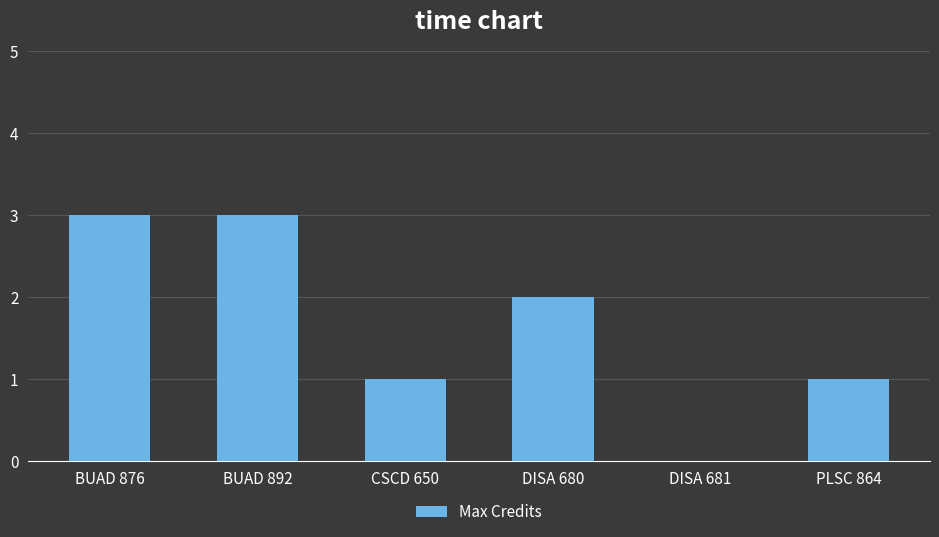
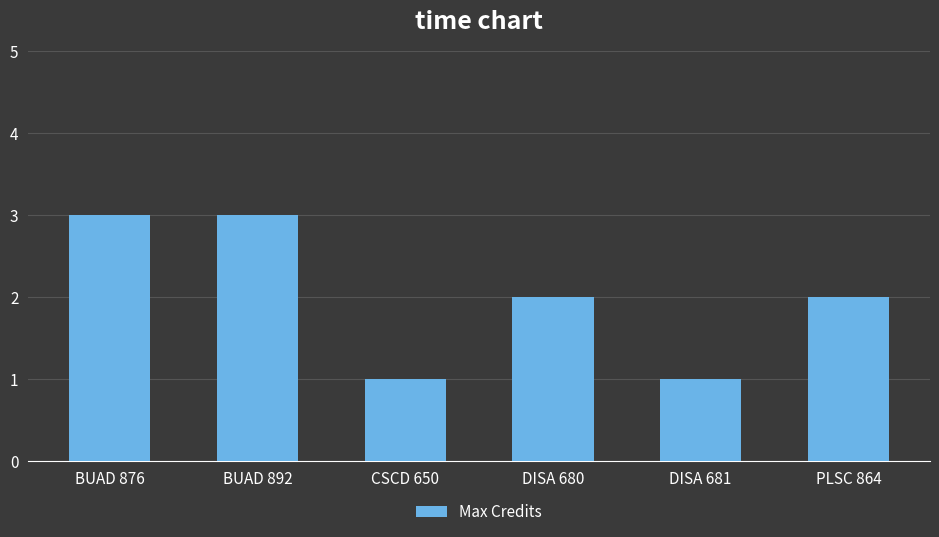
  {
    "BUAD 876": 3,
    "BUAD 892": 3,
    "CSCD 650": 1,
    "DISA 680": 2,
-   "DISA 681": 0,
-   "PLSC 864": 1
+   "DISA 681": 1,
+   "PLSC 864": 2
  }
